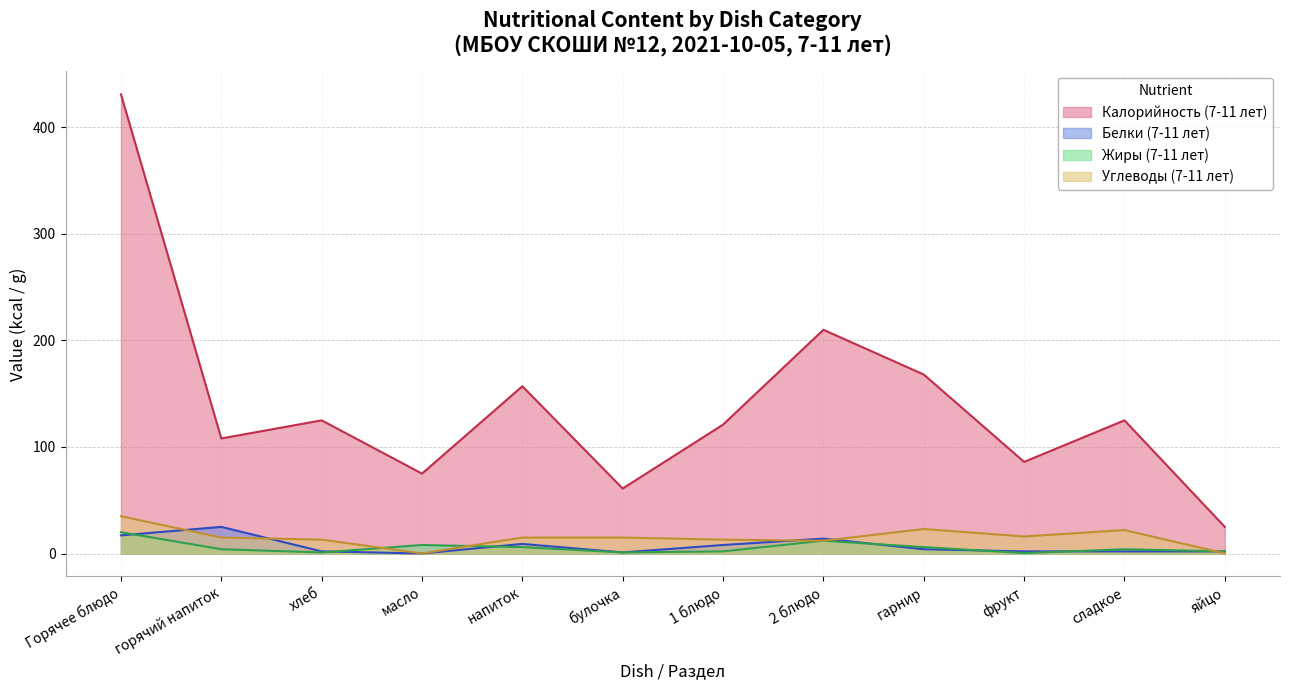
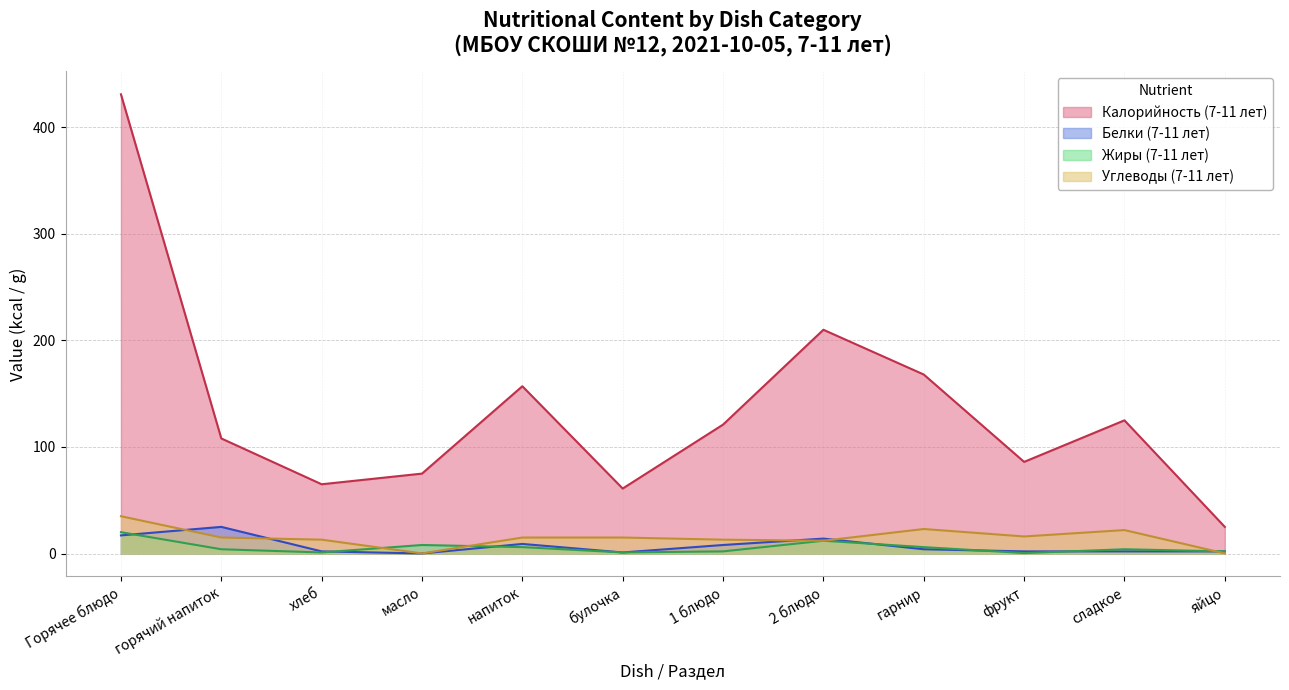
  {
    "Калорийность (7-11 лет)": {
      "Горячее блюдо": 431,
      "горячий напиток": 108,
-     "хлеб": 125,
+     "хлеб": 65,
      "масло": 75,
      "напиток": 157,
      "булочка": 61,
      "1 блюдо": 121,
      "2 блюдо": 210,
      "гарнир": 168,
      "фрукт": 86,
      "сладкое": 125,
      "яйцо": 25
    },
    "Белки (7-11 лет)": {
      "Горячее блюдо": 17,
      "горячий напиток": 25,
      "напиток": 9,
      "1 блюдо": 8
    },
    "Жиры (7-11 лет)": {
      "Горячее блюдо": 20,
      "горячий напиток": 4,
      "масло": 8,
      "напиток": 6,
      "1 блюдо": 2
    },
    "Углеводы (7-11 лет)": {
      "Горячее блюдо": 35,
      "горячий напиток": 15,
      "хлеб": 13,
      "напиток": 15,
      "булочка": 15,
      "1 блюдо": 13,
      "гарнир": 23,
      "фрукт": 16,
      "сладкое": 22
    }
  }
